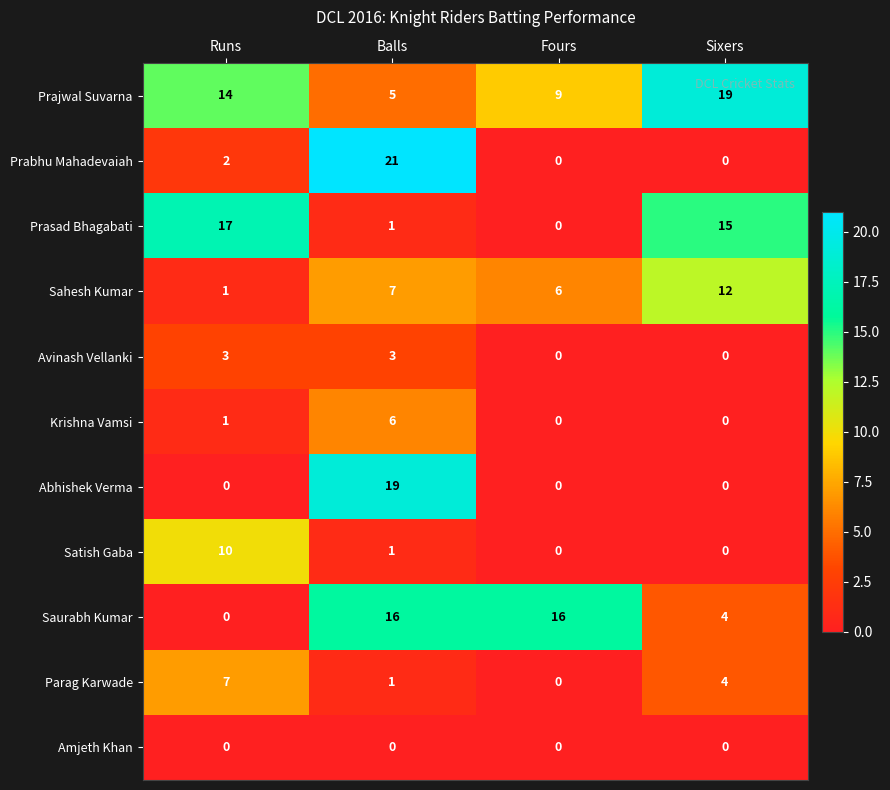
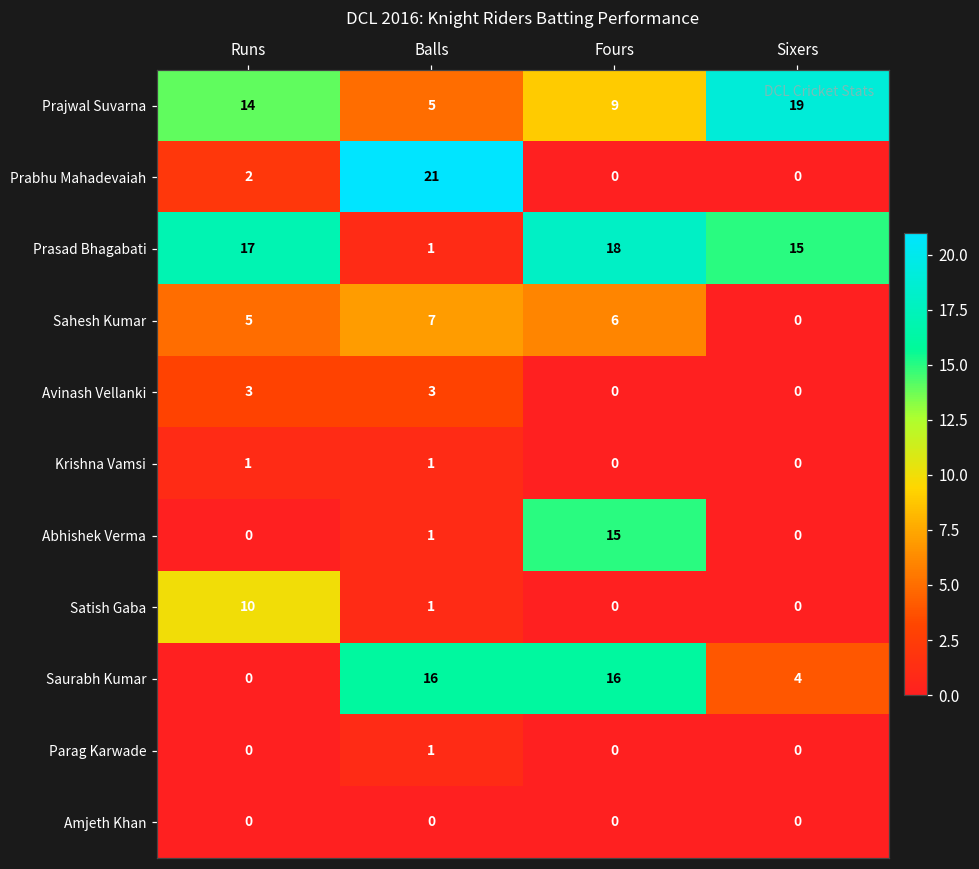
  {
    "Prajwal Suvarna": {
      "Runs": 14,
      "Balls": 5,
      "Fours": 9
    },
    "Prabhu Mahadevaiah": {
      "Runs": 2,
      "Balls": 21,
      "Fours": 0,
      "Sixers": 0
    },
    "Prasad Bhagabati": {
      "Runs": 17,
      "Balls": 1,
-     "Fours": 0,
+     "Fours": 18,
      "Sixers": 15
    },
    "Sahesh Kumar": {
-     "Runs": 1,
+     "Runs": 5,
      "Balls": 7,
      "Fours": 6,
-     "Sixers": 12
+     "Sixers": 0
    },
    "Avinash Vellanki": {
      "Runs": 3,
      "Balls": 3,
      "Fours": 0,
      "Sixers": 0
    },
    "Krishna Vamsi": {
      "Runs": 1,
-     "Balls": 6,
+     "Balls": 1,
      "Fours": 0,
      "Sixers": 0
    },
    "Abhishek Verma": {
      "Runs": 0,
-     "Balls": 19,
-     "Fours": 0,
+     "Balls": 1,
+     "Fours": 15,
      "Sixers": 0
    },
    "Satish Gaba": {
      "Runs": 10,
      "Balls": 1,
      "Fours": 0,
      "Sixers": 0
    },
    "Saurabh Kumar": {
      "Runs": 0,
      "Balls": 16,
      "Fours": 16,
      "Sixers": 4
    },
    "Parag Karwade": {
-     "Runs": 7,
+     "Runs": 0,
      "Balls": 1,
      "Fours": 0,
-     "Sixers": 4
+     "Sixers": 0
    },
    "Amjeth Khan": {
      "Runs": 0,
      "Balls": 0,
      "Fours": 0,
      "Sixers": 0
    }
  }
